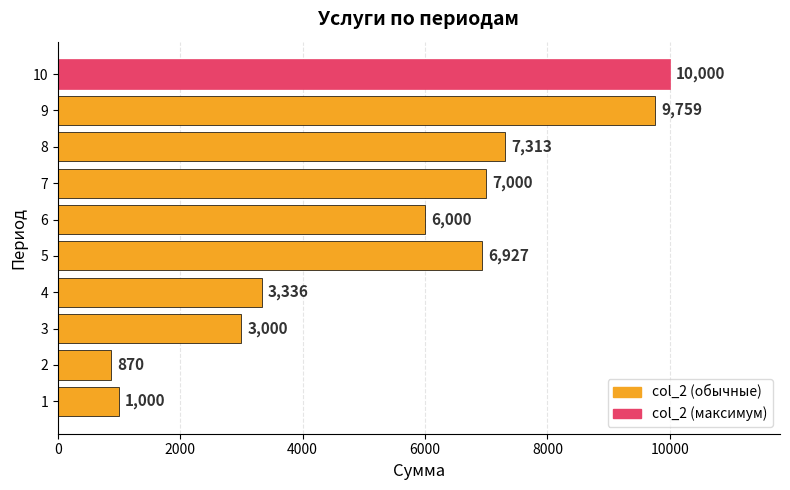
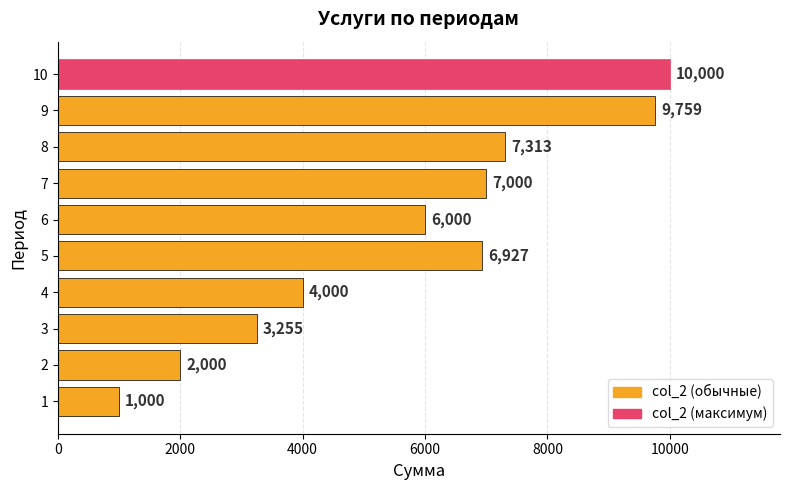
  {
    "10": "10,000",
    "9": "9,759",
    "8": "7,313",
    "7": "7,000",
    "6": "6,000",
    "5": "6,927",
-   "4": "3,336",
-   "3": "3,000",
-   "2": "870",
+   "4": "4,000",
+   "3": "3,255",
+   "2": "2,000",
    "1": "1,000"
  }
